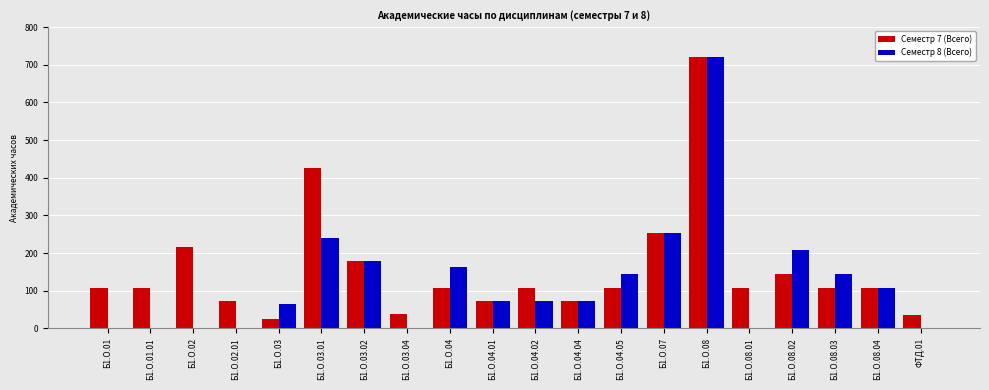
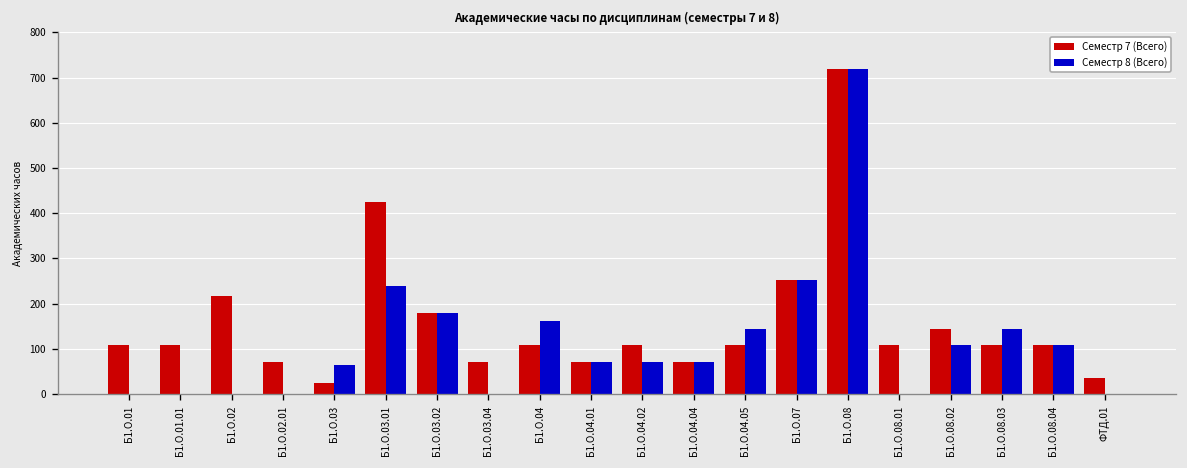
  {
    "Семестр 7 (Всего)": {
      "Б1.О.01": 110,
      "Б1.О.01.01": 110,
      "Б1.О.02": 220,
      "Б1.О.02.01": 70,
      "Б1.О.03": 20,
      "Б1.О.03.01": 430,
      "Б1.О.03.02": 180,
-     "Б1.О.03.04": 40,
+     "Б1.О.03.04": 70,
      "Б1.О.04": 110,
      "Б1.О.04.01": 70,
      "Б1.О.04.02": 110,
      "Б1.О.04.04": 70,
      "Б1.О.04.05": 110,
      "Б1.О.07": 250,
      "Б1.О.08": 720,
      "Б1.О.08.01": 110,
      "Б1.О.08.02": 140,
      "Б1.О.08.03": 110,
      "Б1.О.08.04": 110,
      "ФТД.01": 40
    },
    "Семестр 8 (Всего)": {
      "Б1.О.01": 0,
      "Б1.О.01.01": 0,
      "Б1.О.02": 0,
      "Б1.О.02.01": 0,
      "Б1.О.03": 60,
      "Б1.О.03.01": 240,
      "Б1.О.03.02": 180,
      "Б1.О.03.04": 0,
      "Б1.О.04": 160,
      "Б1.О.04.01": 70,
      "Б1.О.04.02": 70,
      "Б1.О.04.04": 70,
      "Б1.О.04.05": 140,
      "Б1.О.07": 250,
      "Б1.О.08": 720,
      "Б1.О.08.01": 0,
-     "Б1.О.08.02": 210,
+     "Б1.О.08.02": 110,
      "Б1.О.08.03": 140,
      "Б1.О.08.04": 110,
      "ФТД.01": 0
    }
  }
